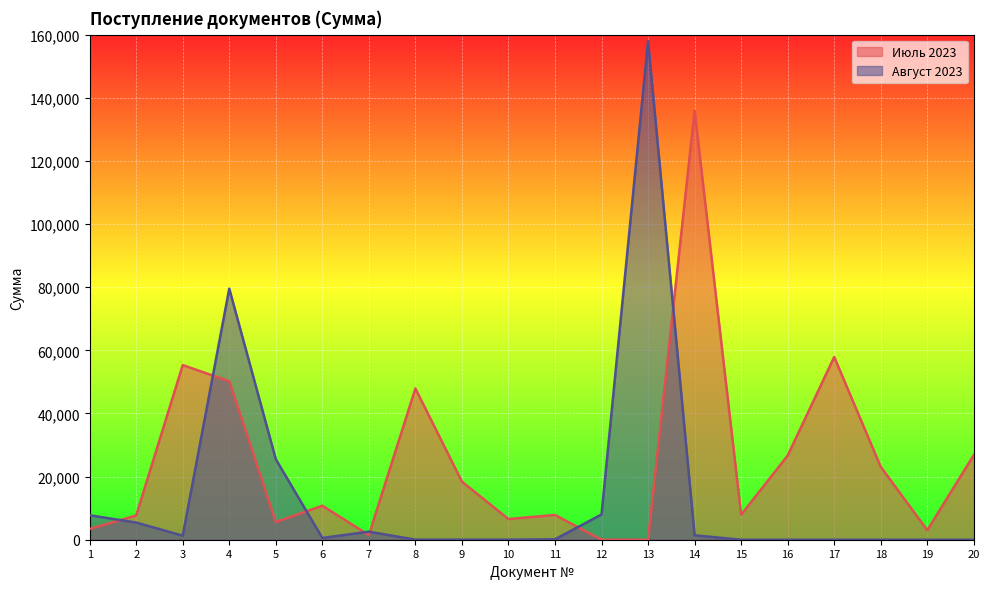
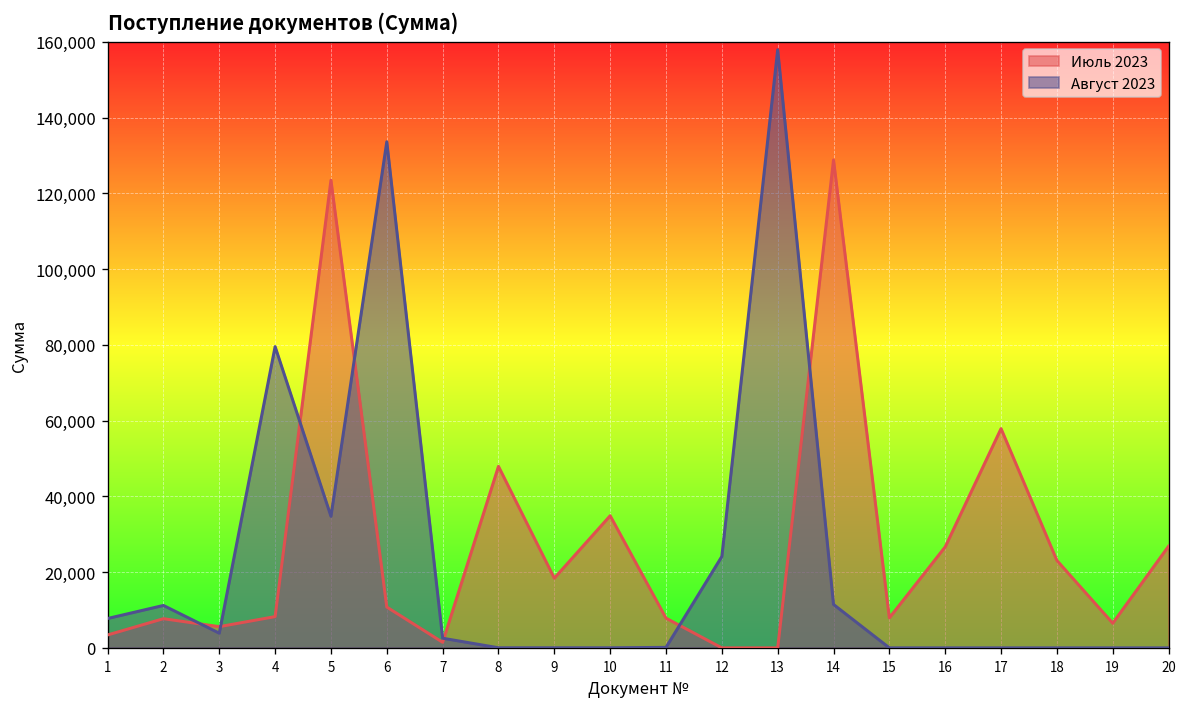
  {
    "Июль 2023": {
      "1": "3,000",
      "2": "8,000",
-     "3": "55,000",
-     "4": "50,000",
-     "5": "6,000",
+     "3": "6,000",
+     "4": "8,000",
+     "5": "123,000",
      "6": "11,000",
      "7": "1,000",
      "8": "48,000",
      "9": "18,000",
-     "10": "7,000",
+     "10": "35,000",
      "11": "8,000",
      "12": "0",
      "13": "0",
-     "14": "136,000",
+     "14": "129,000",
      "15": "8,000",
      "16": "27,000",
      "17": "58,000",
      "18": "23,000",
-     "19": "3,000",
+     "19": "7,000",
      "20": "27,000"
    },
    "Август 2023": {
      "1": "8,000",
-     "2": "5,000",
-     "3": "1,000",
+     "2": "11,000",
+     "3": "4,000",
      "4": "80,000",
-     "5": "25,000",
-     "6": "1,000",
+     "5": "35,000",
+     "6": "134,000",
      "7": "3,000",
      "8": "0",
      "9": "0",
      "10": "0",
      "11": "0",
-     "12": "8,000",
+     "12": "24,000",
      "13": "158,000",
-     "14": "1,000",
+     "14": "11,000",
      "15": "0",
      "16": "0",
      "17": "0",
      "18": "0",
      "19": "0",
      "20": "0"
    }
  }
